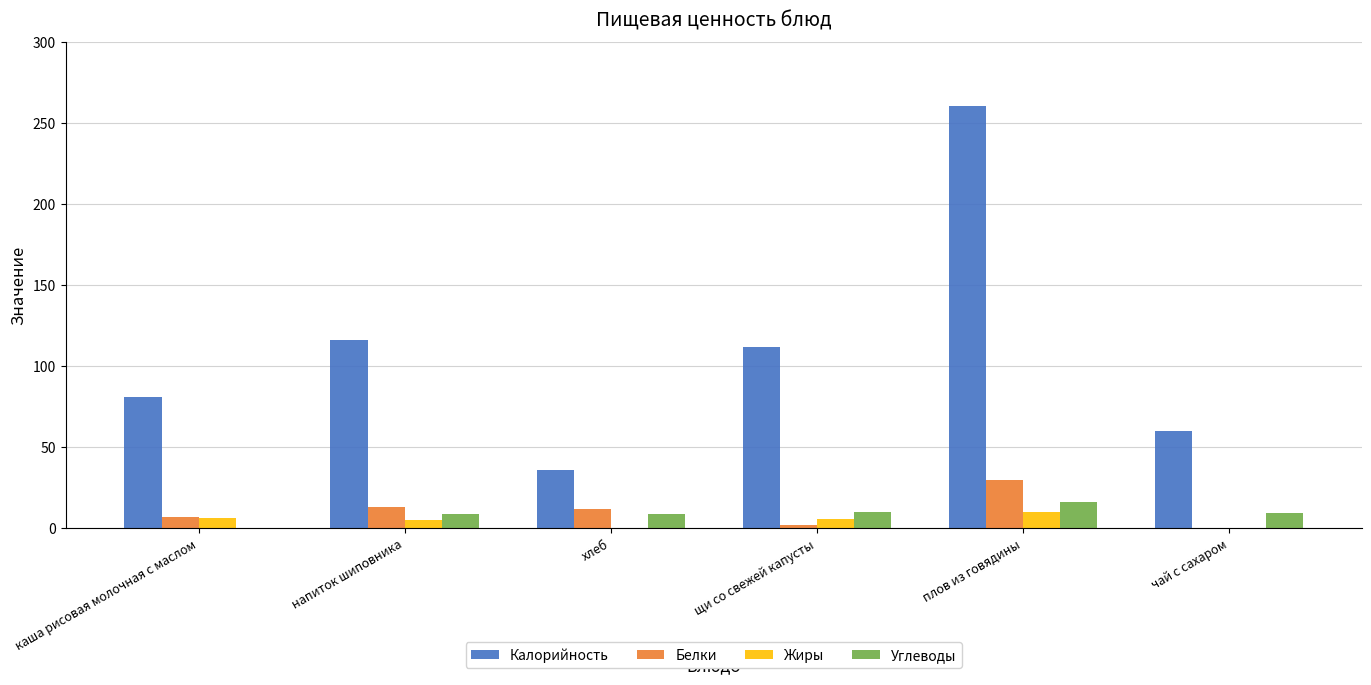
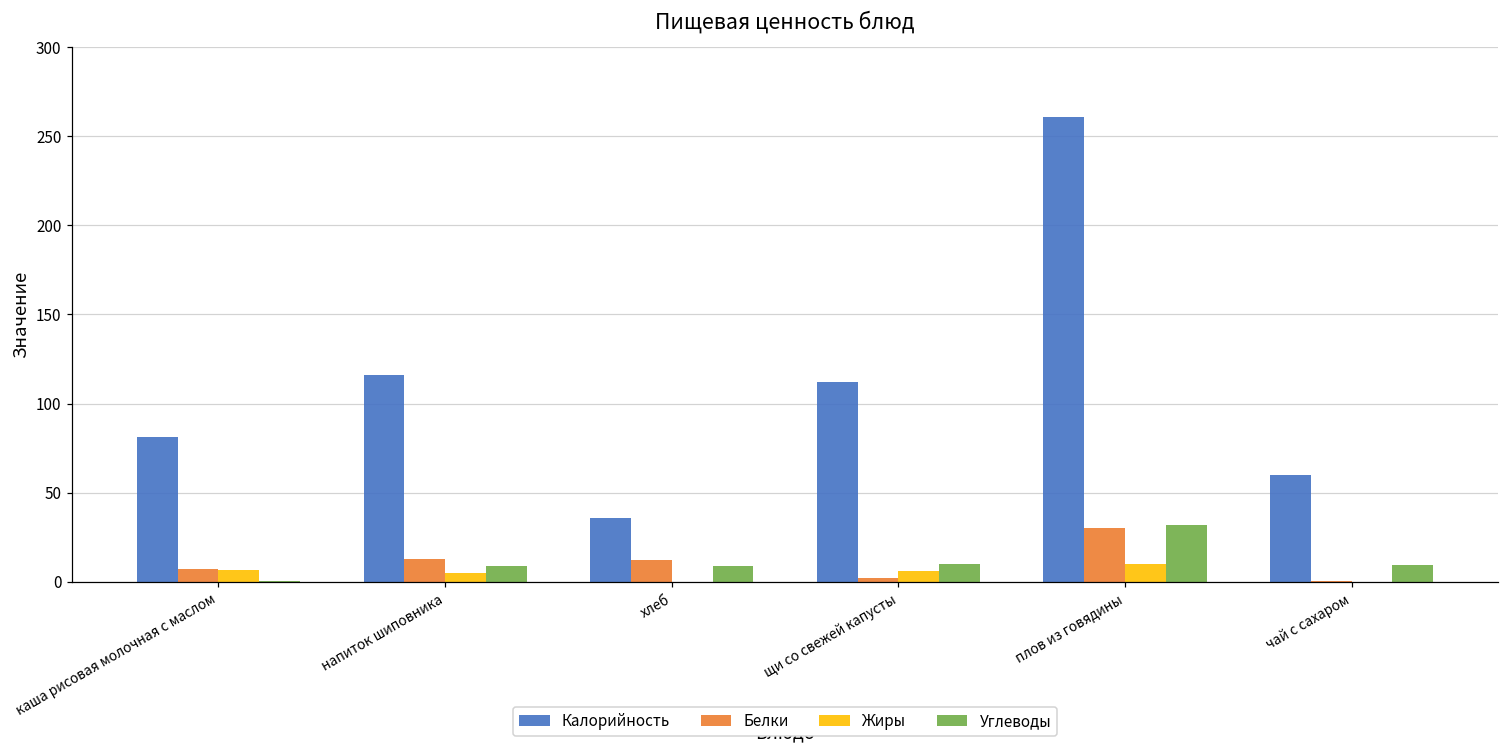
  {
    "Калорийность": {
      "каша рисовая молочная с маслом": 81,
      "напиток шиповника": 116,
      "хлеб": 36,
      "щи со свежей капусты": 112,
      "плов из говядины": 261,
      "чай с сахаром": 60
    },
    "Белки": {
      "каша рисовая молочная с маслом": 7,
      "напиток шиповника": 13,
      "хлеб": 12,
      "щи со свежей капусты": 2,
      "плов из говядины": 30
    },
    "Жиры": {
      "каша рисовая молочная с маслом": 6,
      "напиток шиповника": 5,
      "хлеб": 0,
      "щи со свежей капусты": 6,
      "плов из говядины": 10,
      "чай с сахаром": 0
    },
    "Углеводы": {
      "напиток шиповника": 9,
      "хлеб": 9,
      "щи со свежей капусты": 10,
-     "плов из говядины": 16,
+     "плов из говядины": 32,
      "чай с сахаром": 9
    }
  }
